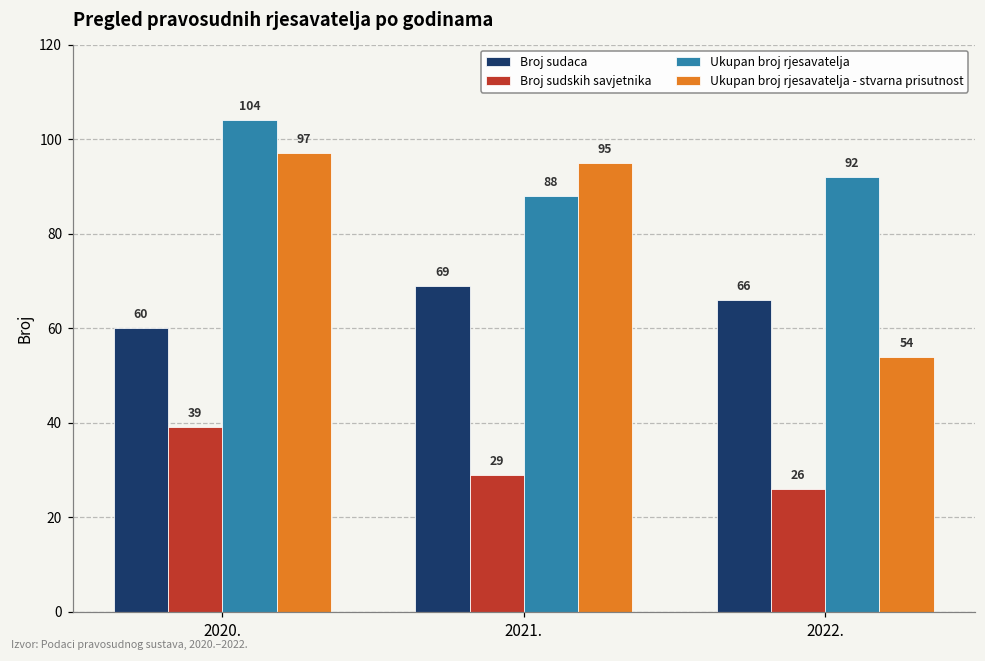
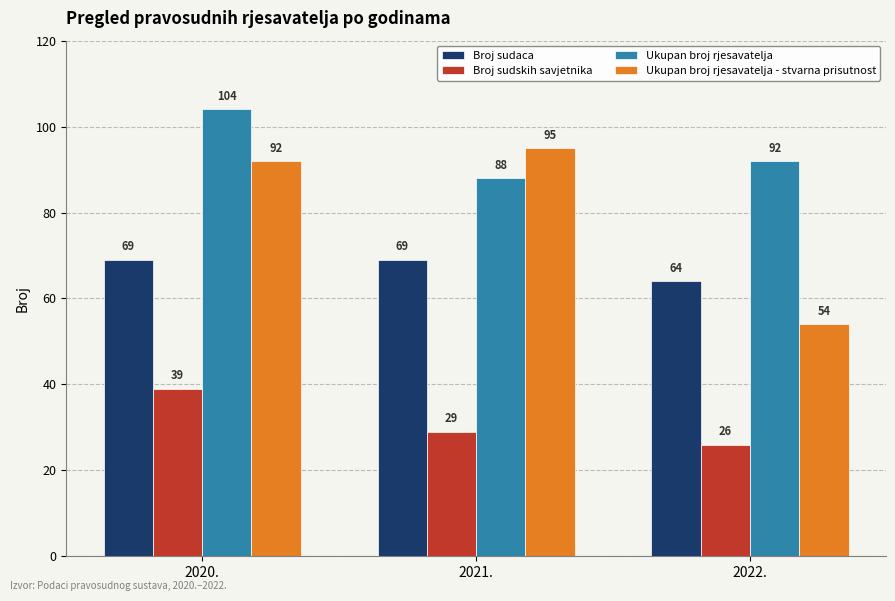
  {
    "Broj sudaca": {
-     "2020.": 60,
+     "2020.": 69,
      "2021.": 69,
-     "2022.": 66
+     "2022.": 64
    },
    "Broj sudskih savjetnika": {
      "2020.": 39,
      "2021.": 29,
      "2022.": 26
    },
    "Ukupan broj rjesavatelja": {
      "2020.": 104,
      "2021.": 88,
      "2022.": 92
    },
    "Ukupan broj rjesavatelja - stvarna prisutnost": {
-     "2020.": 97,
+     "2020.": 92,
      "2021.": 95,
      "2022.": 54
    }
  }
